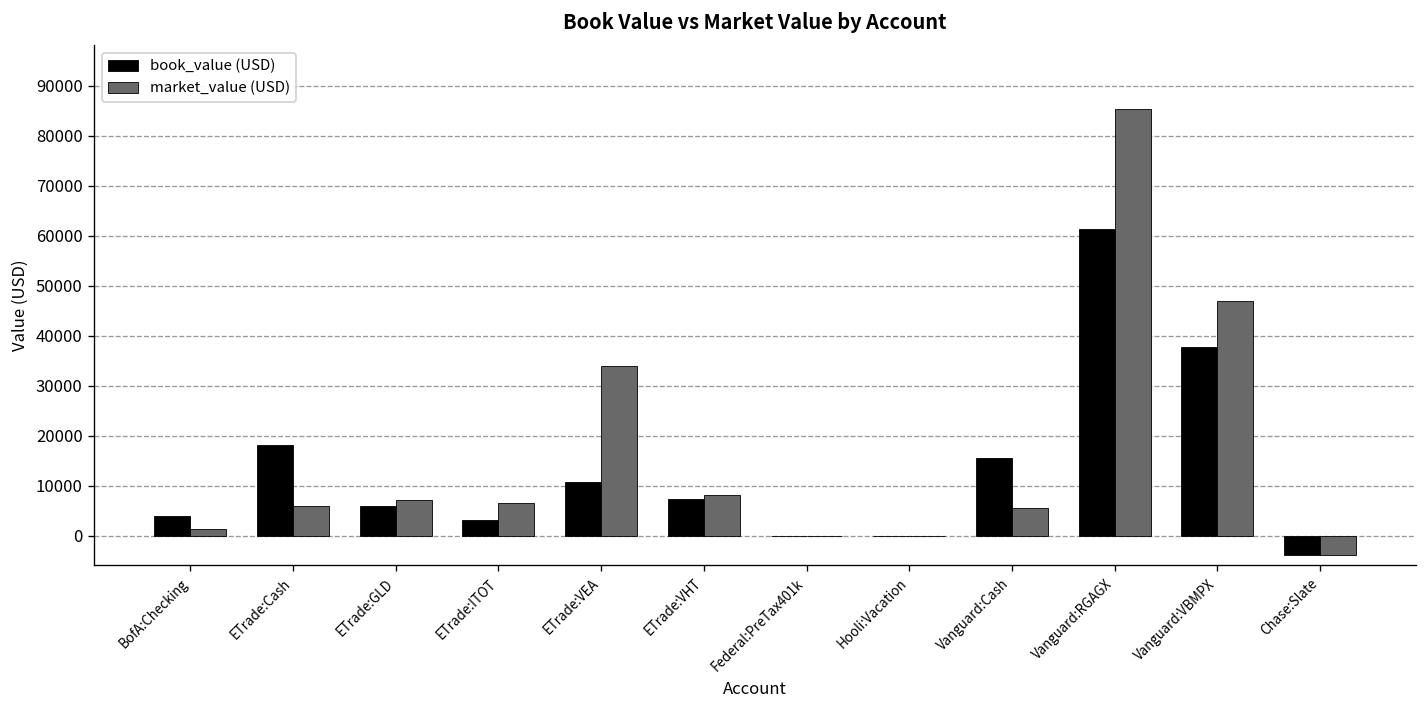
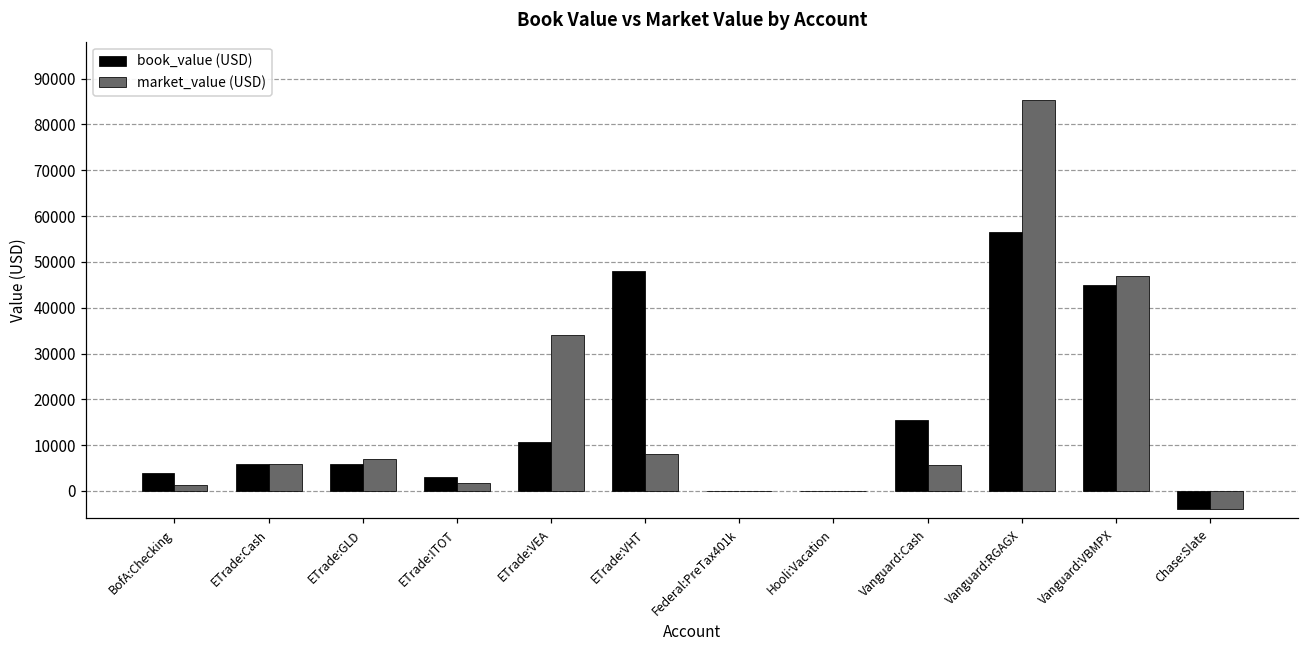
  {
    "book_value (USD)": {
      "BofA:Checking": 4000,
-     "ETrade:Cash": 18000,
+     "ETrade:Cash": 6000,
      "ETrade:GLD": 6000,
      "ETrade:ITOT": 3000,
      "ETrade:VEA": 11000,
-     "ETrade:VHT": 7000,
+     "ETrade:VHT": 48000,
      "Federal:PreTax401k": 0,
      "Hooli:Vacation": 0,
      "Vanguard:Cash": 16000,
-     "Vanguard:RGAGX": 61000,
-     "Vanguard:VBMPX": 38000,
+     "Vanguard:RGAGX": 57000,
+     "Vanguard:VBMPX": 45000,
      "Chase:Slate": -4000
    },
    "market_value (USD)": {
      "BofA:Checking": 1000,
      "ETrade:Cash": 6000,
      "ETrade:GLD": 7000,
-     "ETrade:ITOT": 7000,
+     "ETrade:ITOT": 2000,
      "ETrade:VEA": 34000,
      "ETrade:VHT": 8000,
      "Federal:PreTax401k": 0,
      "Hooli:Vacation": 0,
      "Vanguard:Cash": 6000,
      "Vanguard:RGAGX": 85000,
      "Vanguard:VBMPX": 47000,
      "Chase:Slate": -4000
    }
  }
